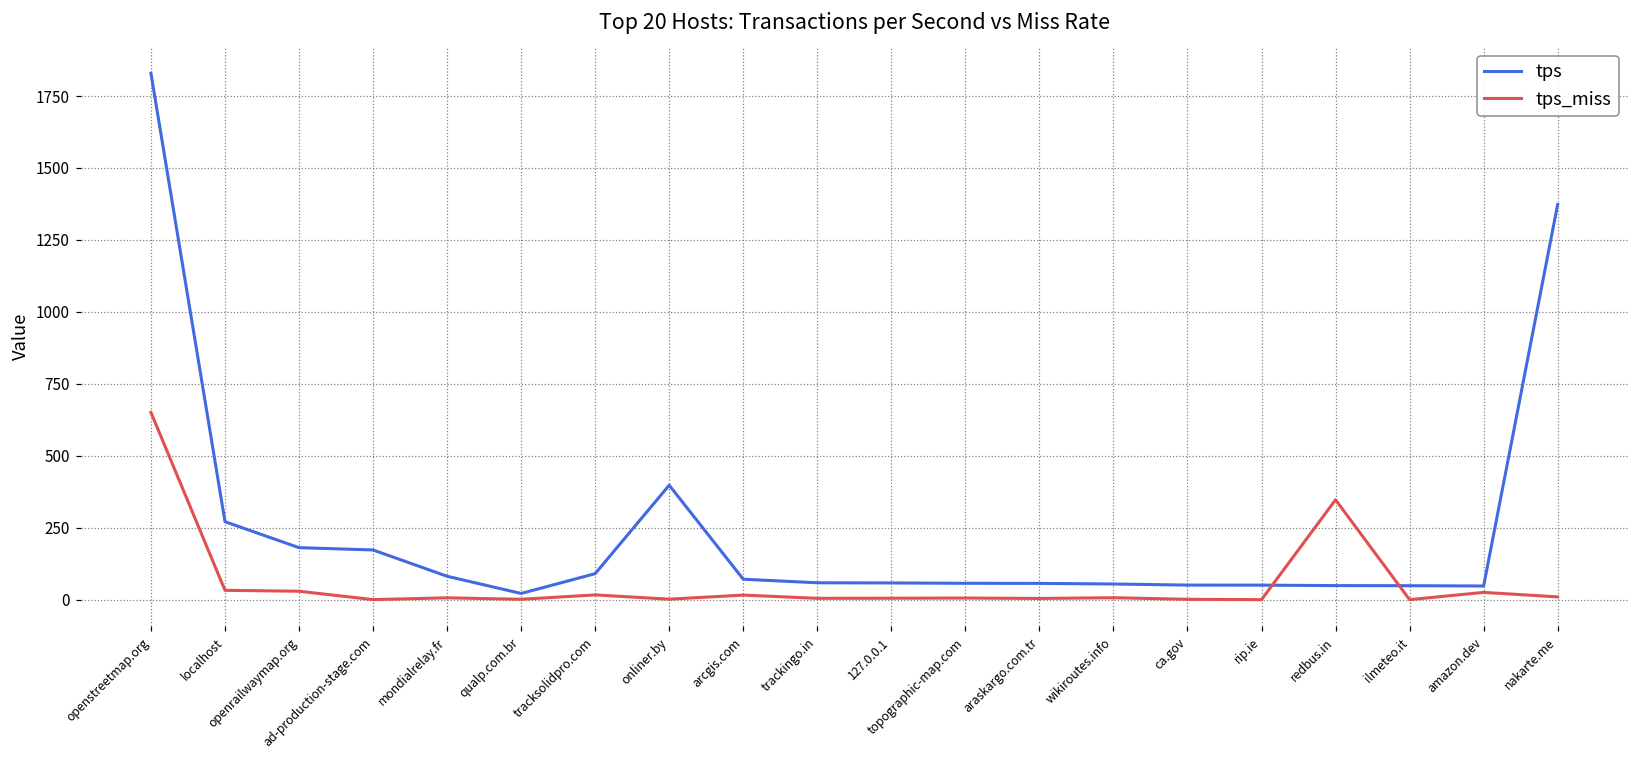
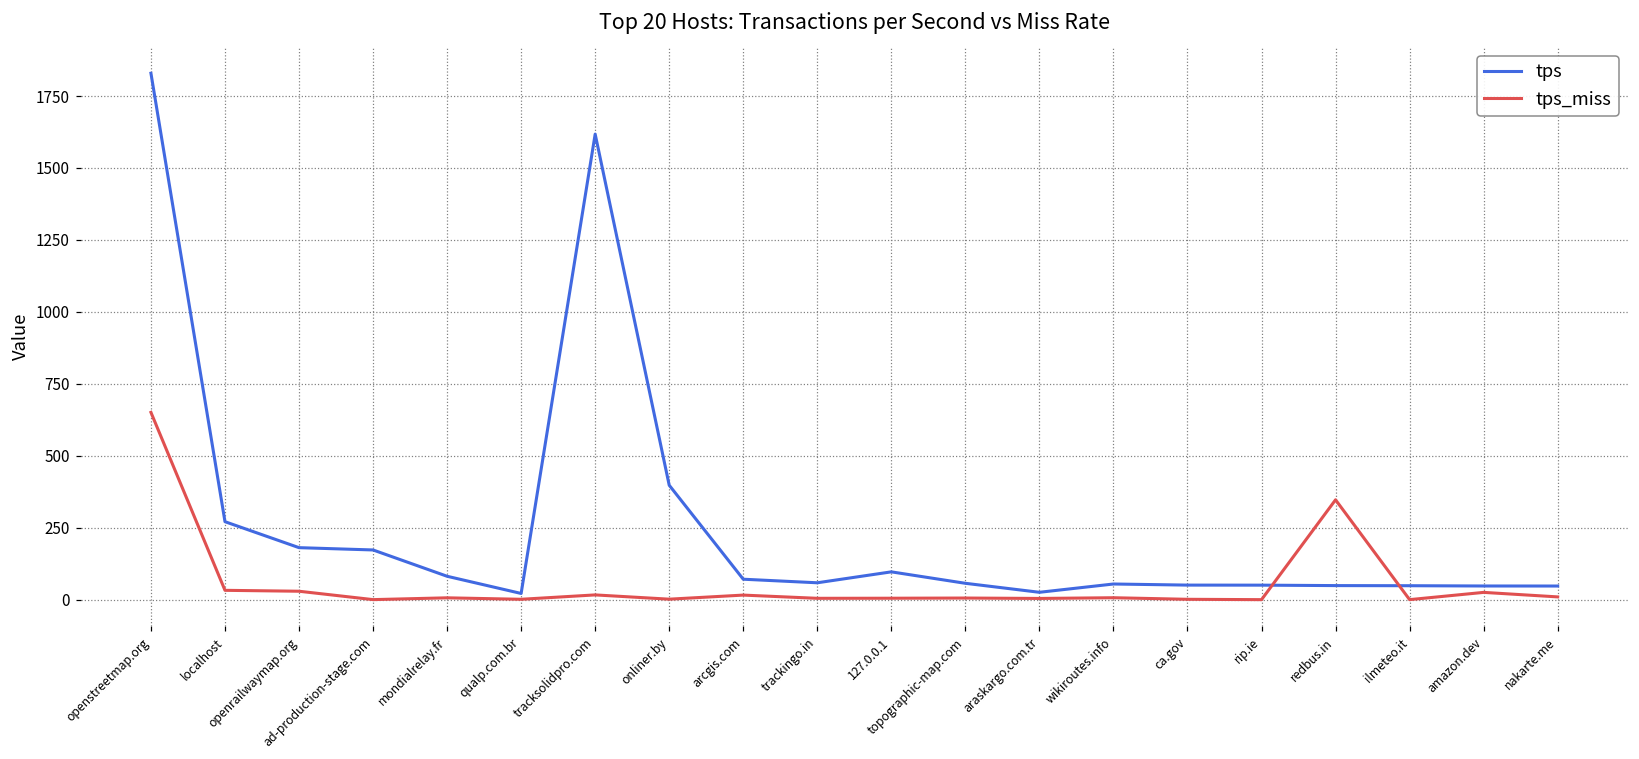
  {
    "tps": {
      "openstreetmap.org": 1830,
      "localhost": 270,
      "openrailwaymap.org": 180,
      "ad-production-stage.com": 170,
      "mondialrelay.fr": 80,
      "qualp.com.br": 20,
-     "tracksolidpro.com": 90,
+     "tracksolidpro.com": 1620,
      "onliner.by": 400,
      "arcgis.com": 70,
      "trackingo.in": 60,
-     "127.0.0.1": 60,
+     "127.0.0.1": 100,
      "topographic-map.com": 60,
-     "araskargo.com.tr": 60,
+     "araskargo.com.tr": 30,
      "wikiroutes.info": 50,
      "ca.gov": 50,
      "rip.ie": 50,
      "redbus.in": 50,
      "ilmeteo.it": 50,
      "amazon.dev": 50,
-     "nakarte.me": 1370
+     "nakarte.me": 50
    },
    "tps_miss": {
      "openstreetmap.org": 650,
      "localhost": 30,
      "openrailwaymap.org": 30,
      "ad-production-stage.com": 0,
      "mondialrelay.fr": 10,
      "qualp.com.br": 0,
      "tracksolidpro.com": 20,
      "onliner.by": 0,
      "arcgis.com": 20,
      "trackingo.in": 0,
      "127.0.0.1": 10,
      "topographic-map.com": 10,
      "araskargo.com.tr": 0,
      "wikiroutes.info": 10,
      "ca.gov": 0,
      "rip.ie": 0,
      "redbus.in": 350,
      "ilmeteo.it": 0,
      "amazon.dev": 30,
      "nakarte.me": 10
    }
  }
